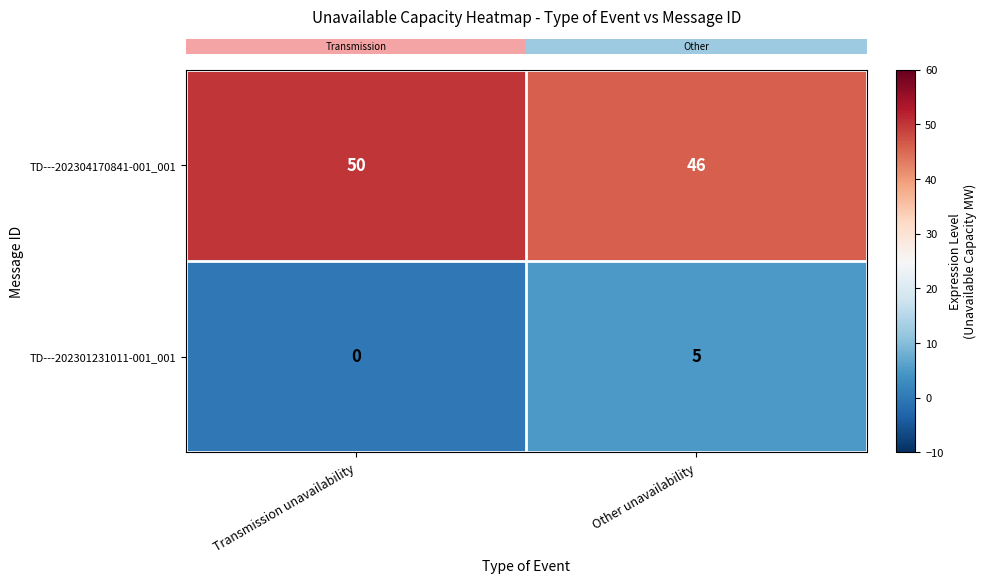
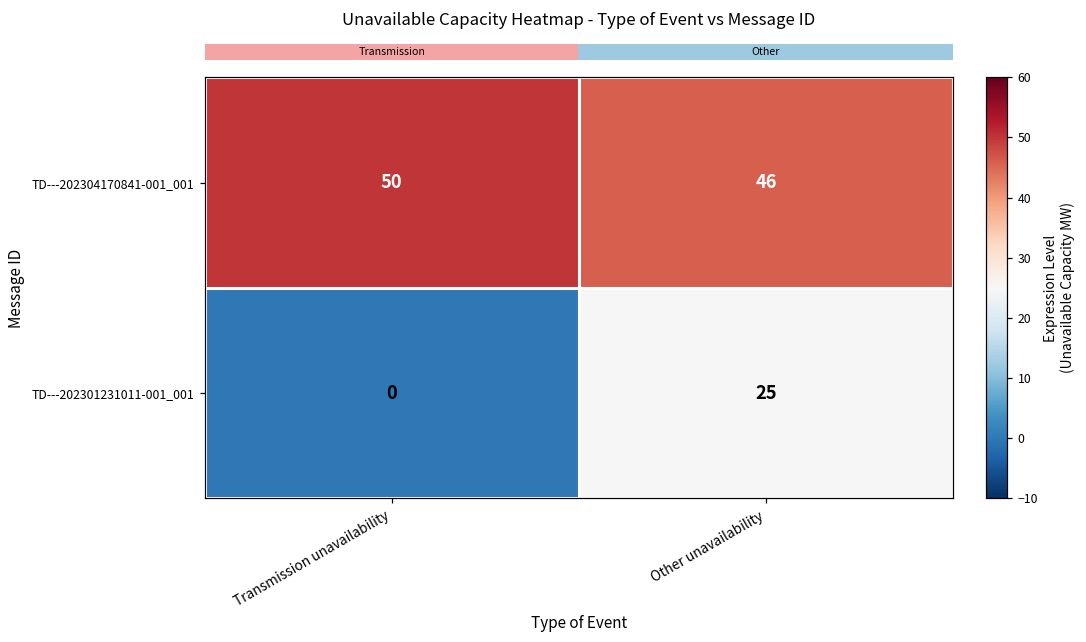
  {
    "TD---202304170841-001_001": {
      "Transmission unavailability": 50,
      "Other unavailability": 46
    },
    "TD---202301231011-001_001": {
      "Transmission unavailability": 0,
-     "Other unavailability": 5
+     "Other unavailability": 25
    }
  }
